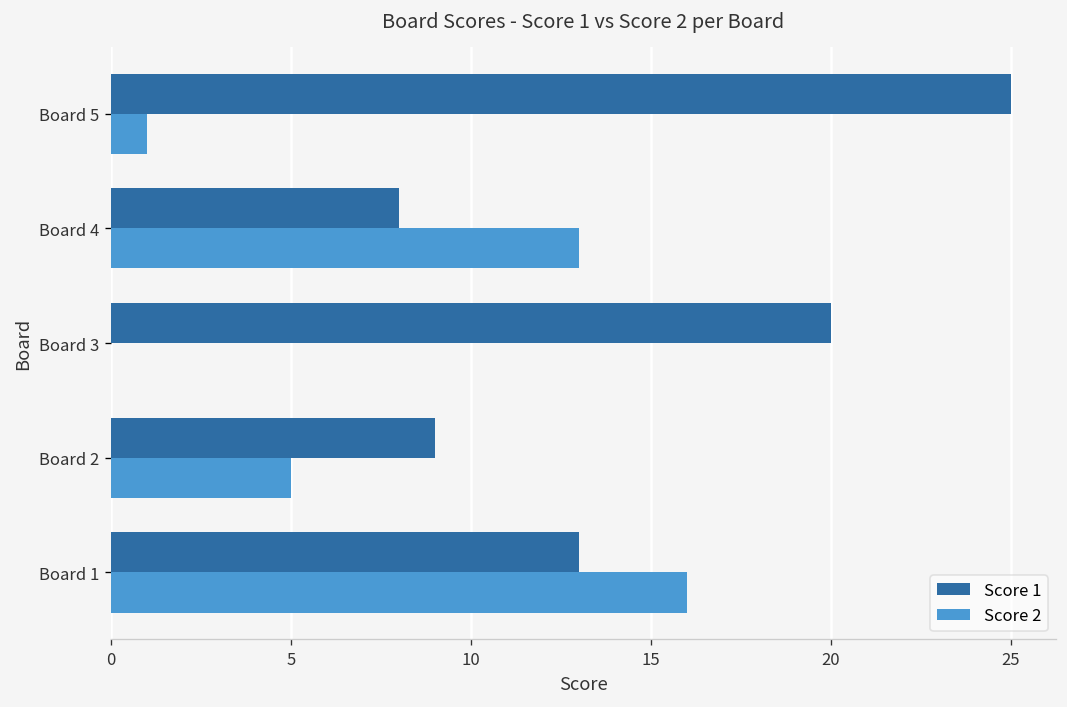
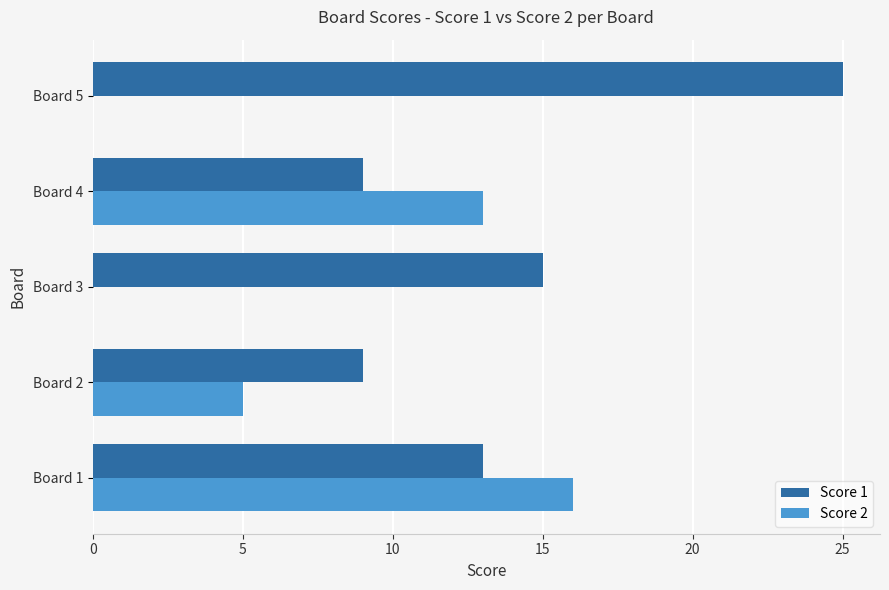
  {
    "Score 1": {
      "Board 5": 25,
-     "Board 4": 8,
-     "Board 3": 20,
+     "Board 4": 9,
+     "Board 3": 15,
      "Board 2": 9,
      "Board 1": 13
    },
    "Score 2": {
-     "Board 5": 1,
+     "Board 5": 0,
      "Board 4": 13,
      "Board 3": 0,
      "Board 2": 5,
      "Board 1": 16
    }
  }
